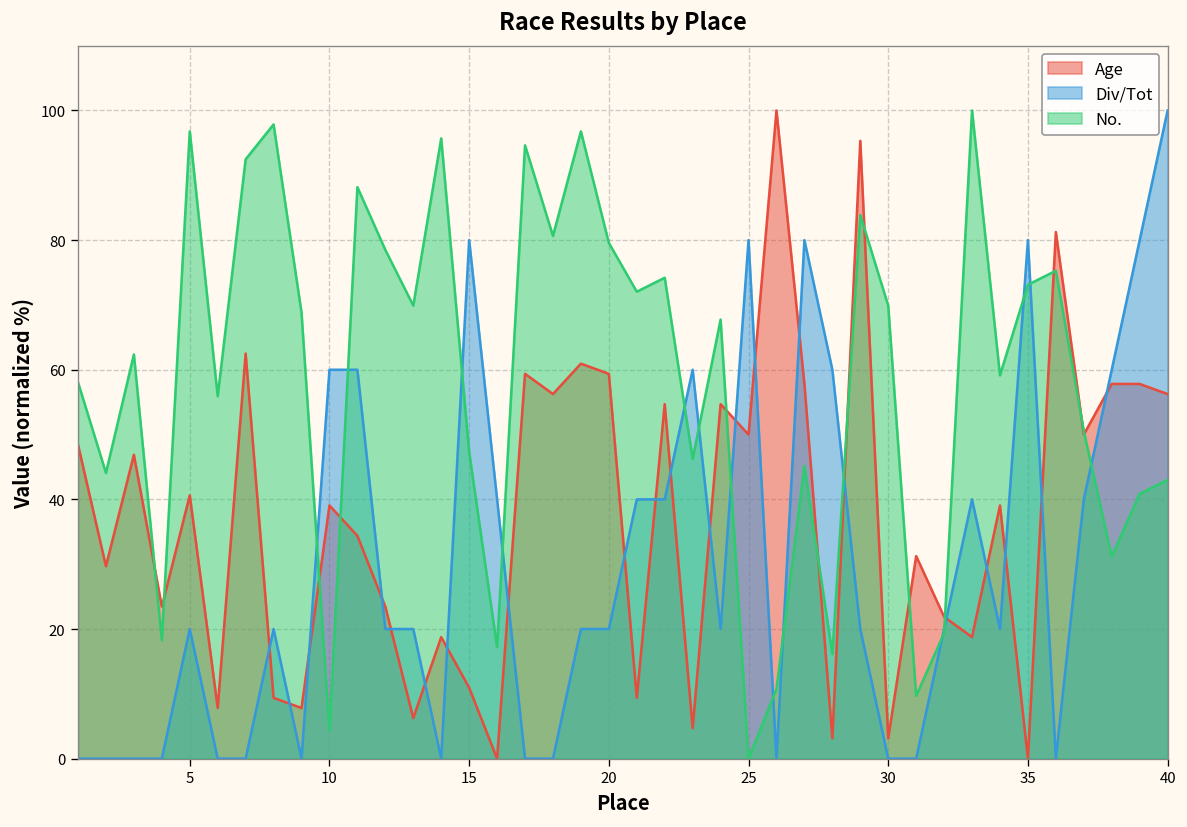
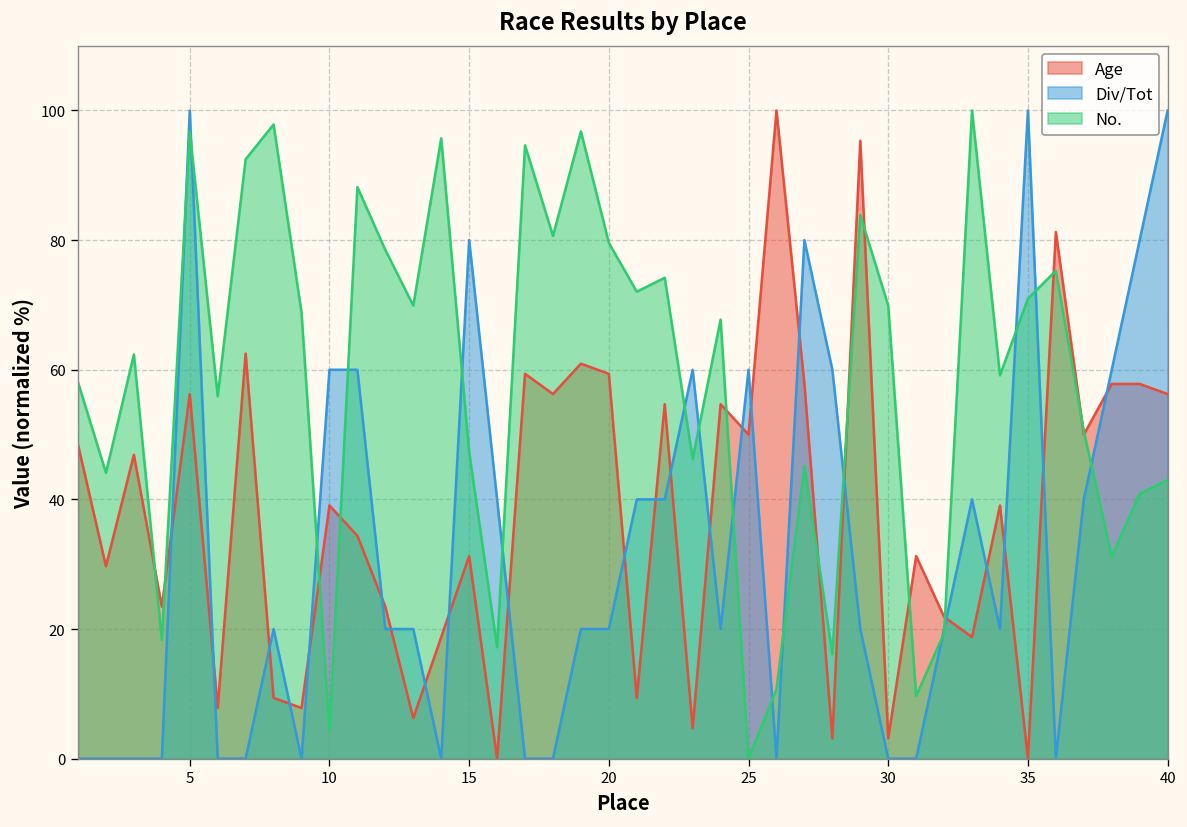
  {
    "Age": {
-     "5": 41,
+     "5": 56,
      "10": 39,
-     "15": 11,
+     "15": 31,
      "20": 59,
      "25": 50,
      "30": 3,
      "35": 0,
      "40": 56
    },
    "Div/Tot": {
-     "5": 20,
+     "5": 100,
      "10": 60,
      "15": 80,
      "20": 20,
-     "25": 80,
+     "25": 60,
      "30": 0,
-     "35": 80,
+     "35": 100,
      "40": 100
    },
    "No.": {
      "5": 97,
      "10": 4,
      "15": 47,
      "20": 80,
      "25": 0,
      "30": 70,
-     "35": 73,
+     "35": 71,
      "40": 43
    }
  }
